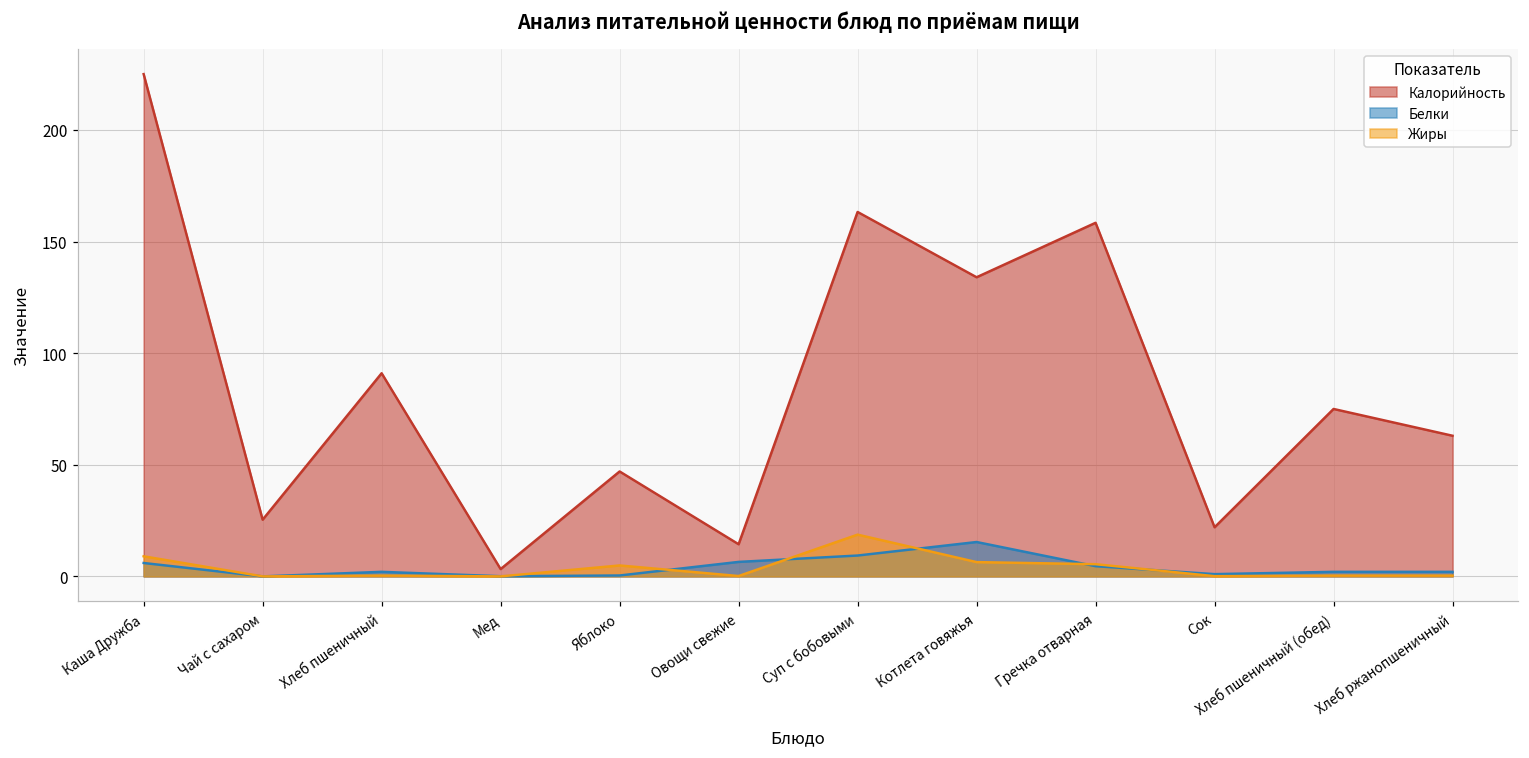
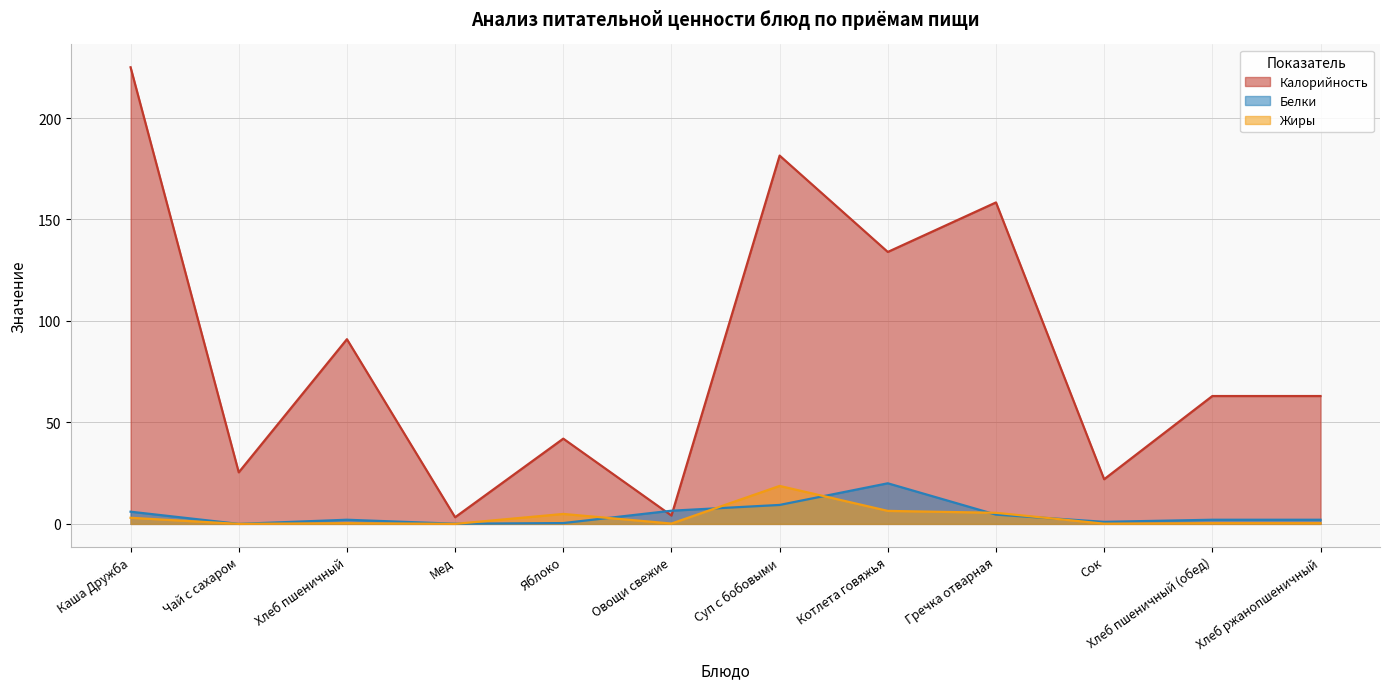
  {
    "Калорийность": {
      "Каша Дружба": 225,
      "Чай с сахаром": 25,
      "Хлеб пшеничный": 91,
      "Мед": 3,
-     "Яблоко": 47,
-     "Овощи свежие": 14,
-     "Суп с бобовыми": 163,
+     "Яблоко": 42,
+     "Овощи свежие": 4,
+     "Суп с бобовыми": 181,
      "Котлета говяжья": 134,
      "Гречка отварная": 158,
      "Сок": 22,
-     "Хлеб пшеничный (обед)": 75,
+     "Хлеб пшеничный (обед)": 63,
      "Хлеб ржанопшеничный": 63
    },
    "Белки": {
      "Каша Дружба": 6,
      "Хлеб пшеничный": 2,
      "Яблоко": 0,
      "Овощи свежие": 6,
      "Суп с бобовыми": 9,
-     "Котлета говяжья": 15,
+     "Котлета говяжья": 20,
      "Хлеб пшеничный (обед)": 2,
      "Хлеб ржанопшеничный": 2
    },
    "Жиры": {
-     "Каша Дружба": 9,
+     "Каша Дружба": 3,
      "Хлеб пшеничный": 0,
      "Яблоко": 5,
      "Овощи свежие": 0,
      "Суп с бобовыми": 19,
      "Котлета говяжья": 6,
      "Хлеб пшеничный (обед)": 0,
      "Хлеб ржанопшеничный": 0
    }
  }
